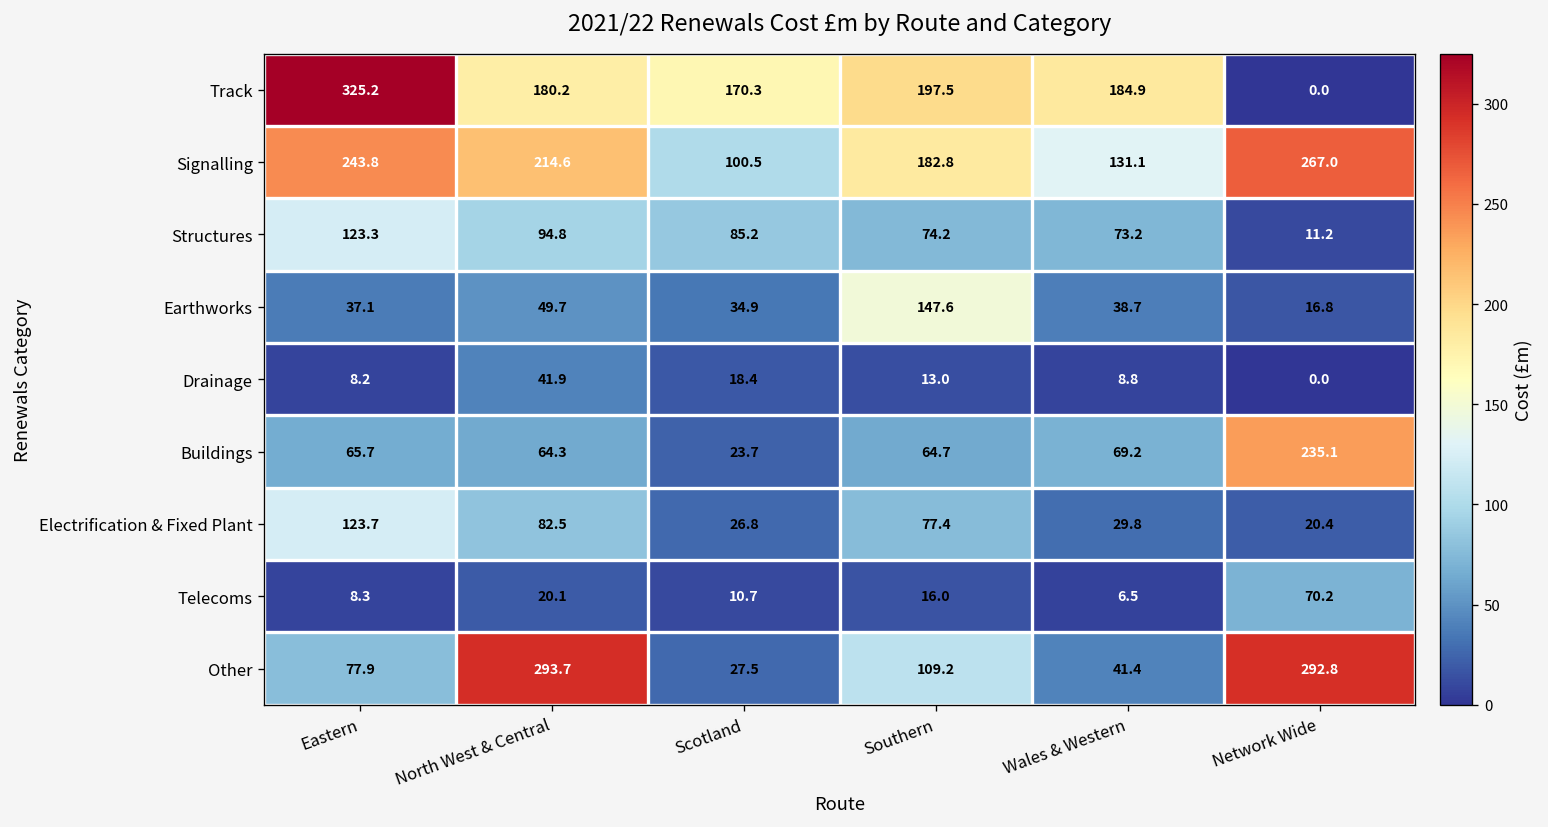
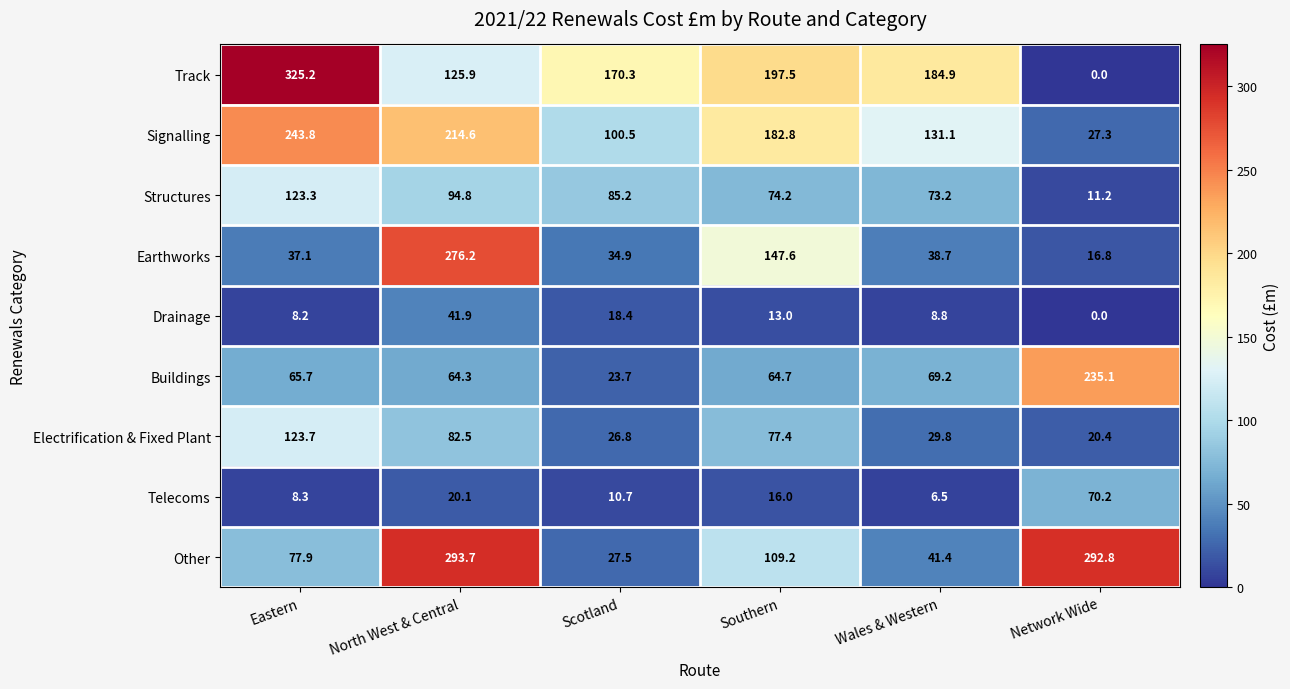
  {
    "Track": {
      "Eastern": 325.2,
-     "North West & Central": 180.2,
+     "North West & Central": 125.9,
      "Scotland": 170.3,
      "Southern": 197.5,
      "Wales & Western": 184.9,
      "Network Wide": 0.0
    },
    "Signalling": {
      "Eastern": 243.8,
      "North West & Central": 214.6,
      "Scotland": 100.5,
      "Southern": 182.8,
      "Wales & Western": 131.1,
-     "Network Wide": 267.0
+     "Network Wide": 27.3
    },
    "Structures": {
      "Eastern": 123.3,
      "North West & Central": 94.8,
      "Scotland": 85.2,
      "Southern": 74.2,
      "Wales & Western": 73.2,
      "Network Wide": 11.2
    },
    "Earthworks": {
      "Eastern": 37.1,
-     "North West & Central": 49.7,
+     "North West & Central": 276.2,
      "Scotland": 34.9,
      "Southern": 147.6,
      "Wales & Western": 38.7,
      "Network Wide": 16.8
    },
    "Drainage": {
      "Eastern": 8.2,
      "North West & Central": 41.9,
      "Scotland": 18.4,
      "Southern": 13.0,
      "Wales & Western": 8.8,
      "Network Wide": 0.0
    },
    "Buildings": {
      "Eastern": 65.7,
      "North West & Central": 64.3,
      "Scotland": 23.7,
      "Southern": 64.7,
      "Wales & Western": 69.2,
      "Network Wide": 235.1
    },
    "Electrification & Fixed Plant": {
      "Eastern": 123.7,
      "North West & Central": 82.5,
      "Scotland": 26.8,
      "Southern": 77.4,
      "Wales & Western": 29.8,
      "Network Wide": 20.4
    },
    "Telecoms": {
      "Eastern": 8.3,
      "North West & Central": 20.1,
      "Scotland": 10.7,
      "Southern": 16.0,
      "Wales & Western": 6.5,
      "Network Wide": 70.2
    },
    "Other": {
      "Eastern": 77.9,
      "North West & Central": 293.7,
      "Scotland": 27.5,
      "Southern": 109.2,
      "Wales & Western": 41.4,
      "Network Wide": 292.8
    }
  }
